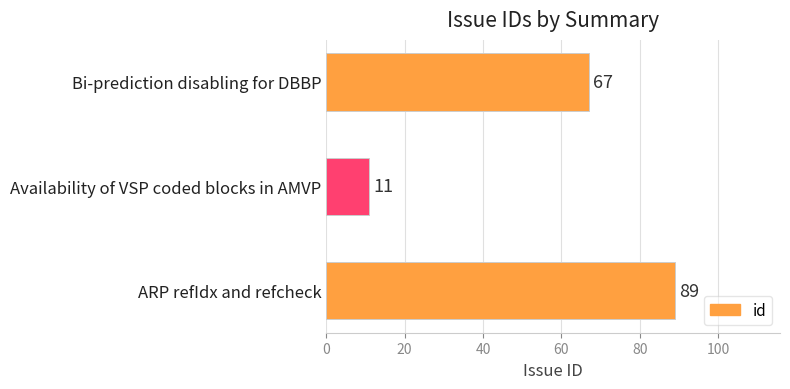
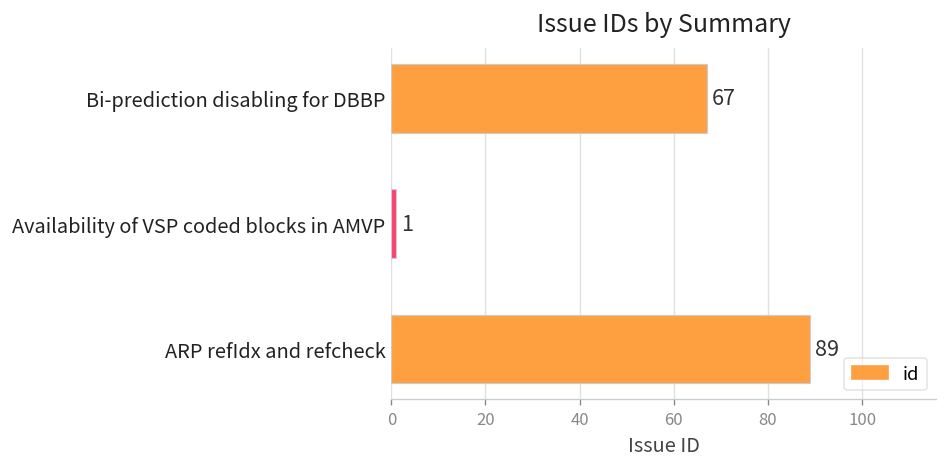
  {
    "Bi-prediction disabling for DBBP": 67,
-   "Availability of VSP coded blocks in AMVP": 11,
+   "Availability of VSP coded blocks in AMVP": 1,
    "ARP refIdx and refcheck": 89
  }
